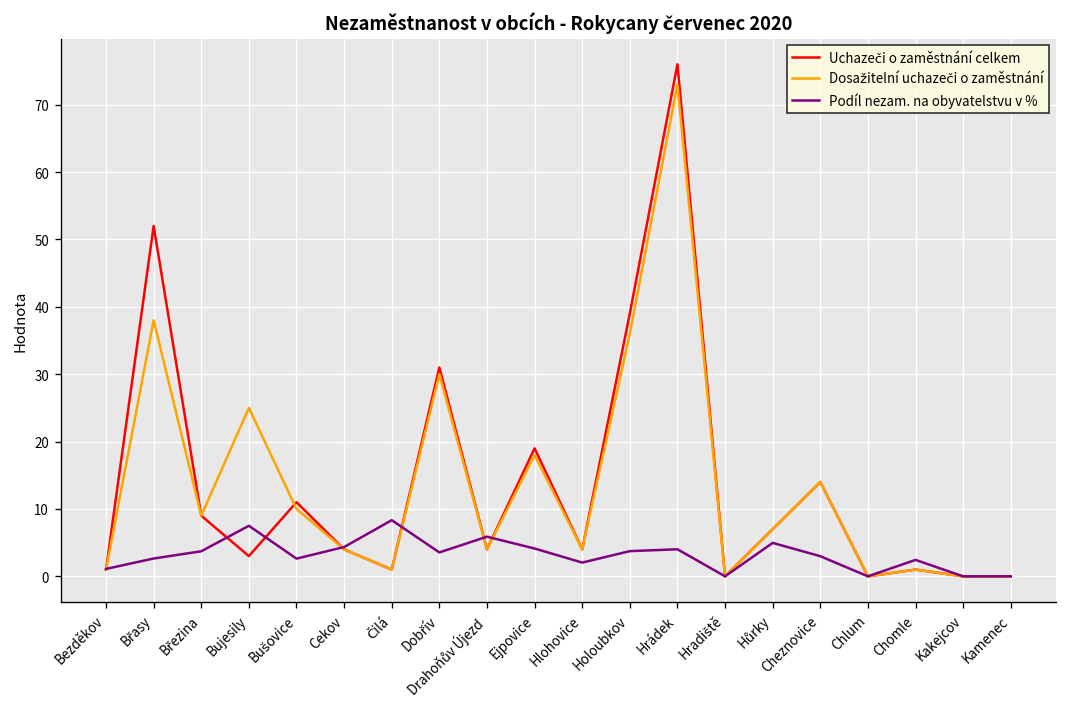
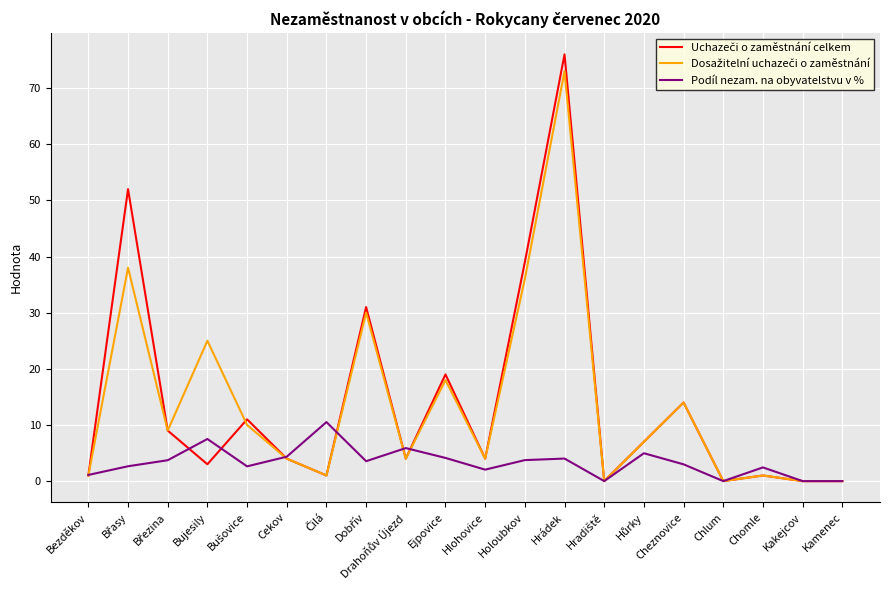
  {
    "Uchazeči o zaměstnání celkem": {
      "Břasy": 52,
      "Bujesily": 3,
      "Bušovice": 11,
      "Dobřív": 31,
      "Ejpovice": 19,
      "Holoubkov": 39,
      "Hrádek": 76
    },
    "Dosažitelní uchazeči o zaměstnání": {
      "Břasy": 38,
      "Bujesily": 25,
      "Bušovice": 10,
      "Dobřív": 30,
      "Ejpovice": 18,
      "Holoubkov": 36,
      "Hrádek": 73
    },
    "Podíl nezam. na obyvatelstvu v %": {
      "Břasy": 3,
      "Březina": 4,
      "Bujesily": 8,
      "Bušovice": 3,
-     "Čilá": 8,
+     "Čilá": 11,
      "Dobřív": 4,
      "Drahoňův Újezd": 6,
      "Ejpovice": 4,
      "Hlohovice": 2,
      "Holoubkov": 4,
      "Hrádek": 4,
      "Hůrky": 5,
      "Cheznovice": 3,
      "Chomle": 2
    }
  }
